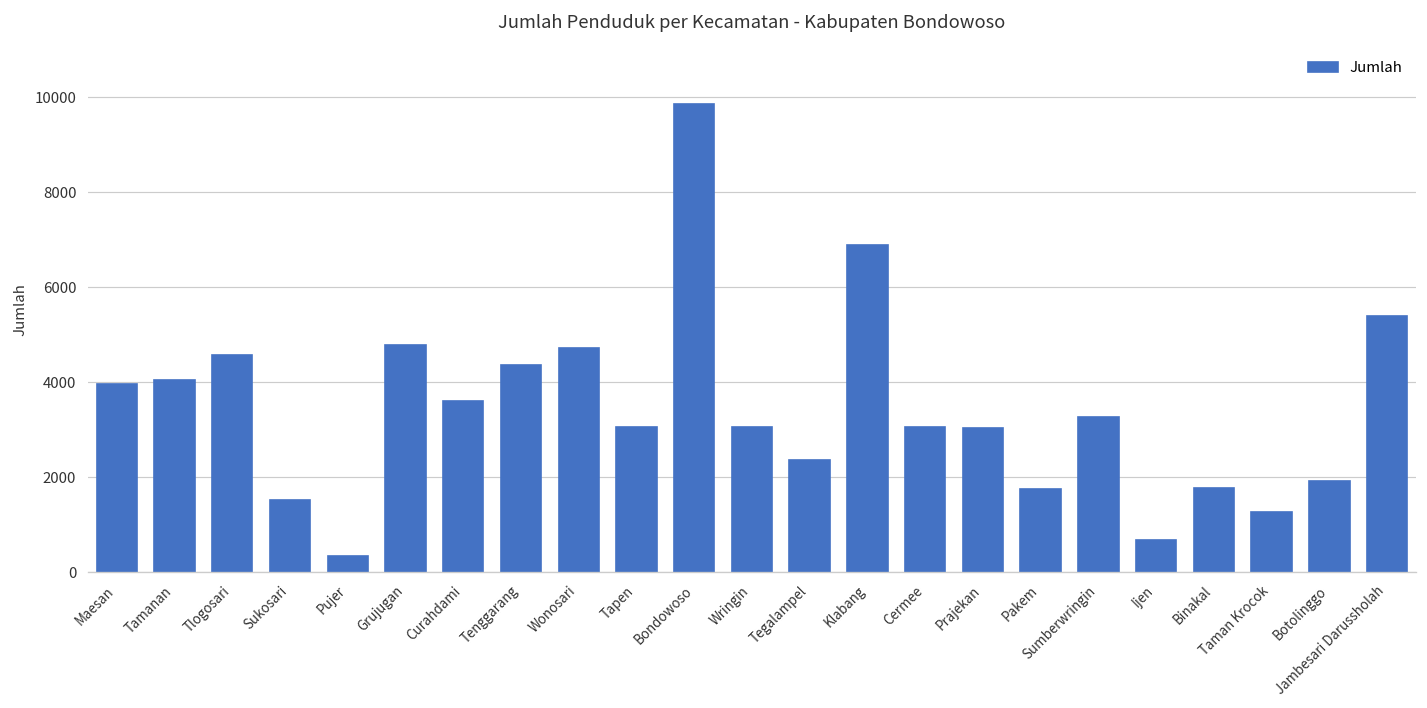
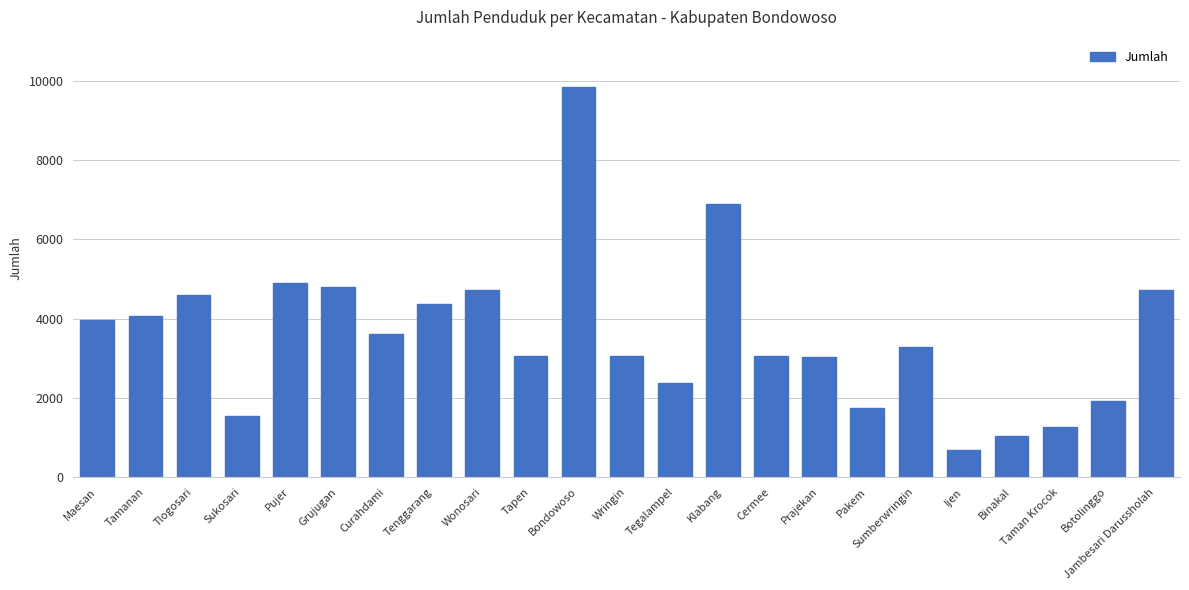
  {
    "Maesan": 4000,
    "Tamanan": 4100,
    "Tlogosari": 4600,
    "Sukosari": 1500,
-   "Pujer": 400,
+   "Pujer": 4900,
    "Grujugan": 4800,
    "Curahdami": 3600,
    "Tenggarang": 4400,
    "Wonosari": 4700,
    "Tapen": 3100,
    "Bondowoso": 9900,
    "Wringin": 3100,
    "Tegalampel": 2400,
    "Klabang": 6900,
    "Cermee": 3100,
    "Prajekan": 3000,
    "Pakem": 1800,
    "Sumberwringin": 3300,
    "Ijen": 700,
-   "Binakal": 1800,
+   "Binakal": 1000,
    "Taman Krocok": 1300,
    "Botolinggo": 1900,
-   "Jambesari Darussholah": 5400
+   "Jambesari Darussholah": 4700
  }
